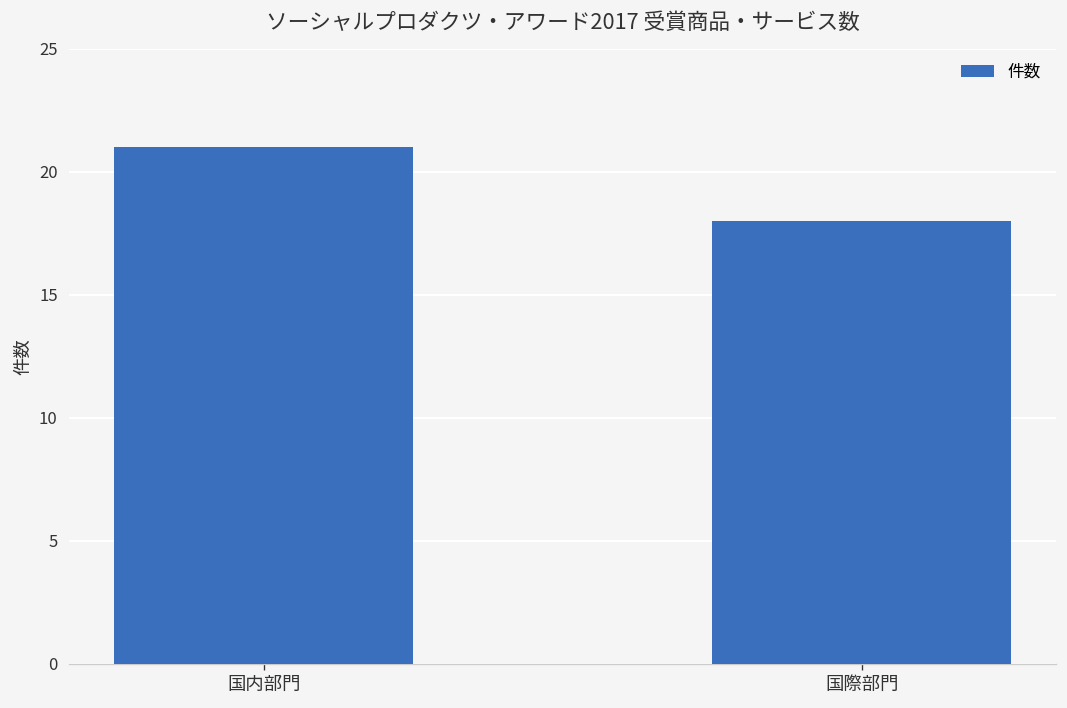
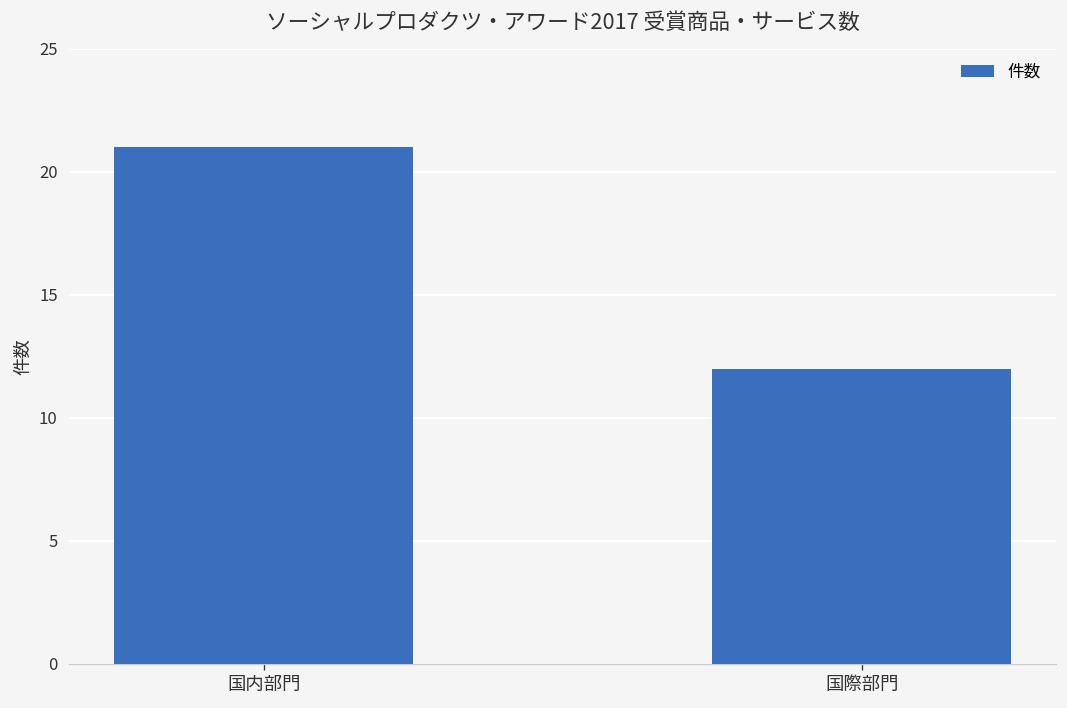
  {
    "国内部門": 21,
-   "国際部門": 18
+   "国際部門": 12
  }
